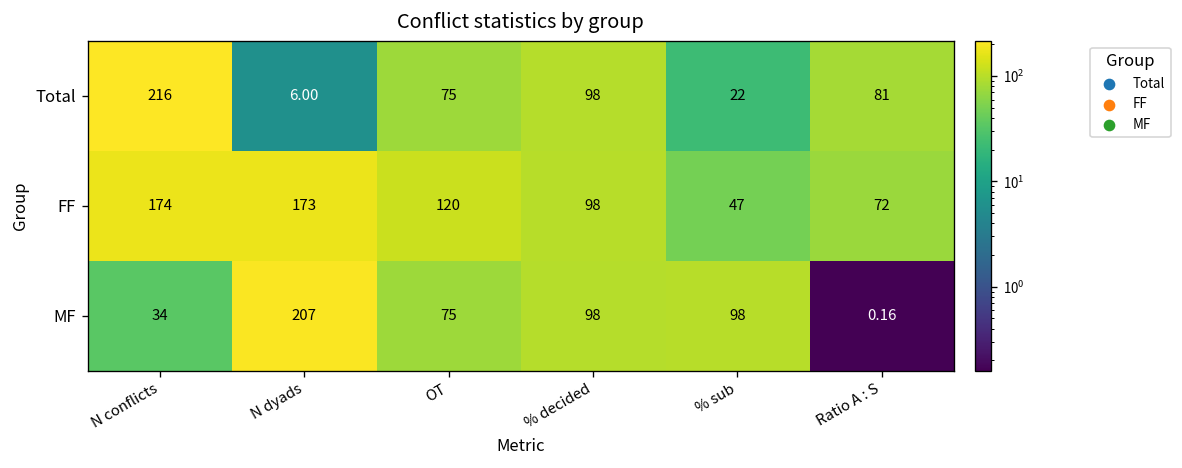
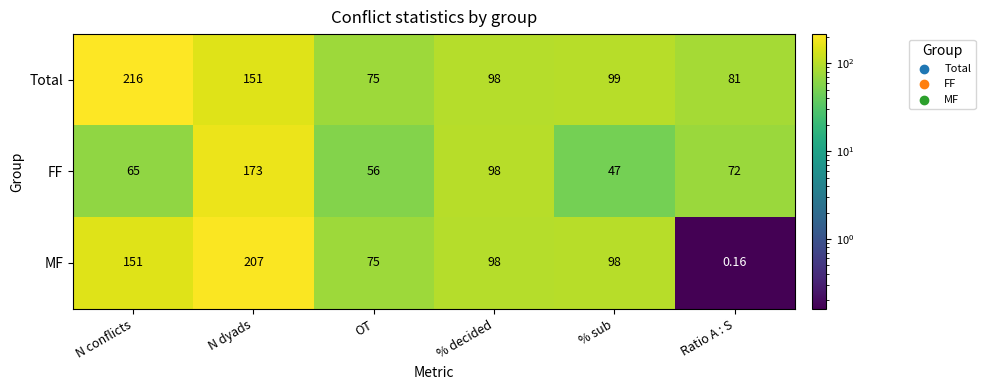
  {
    "Total": {
      "N conflicts": 216,
-     "N dyads": 6.00,
+     "N dyads": 151,
      "OT": 75,
      "% decided": 98,
-     "% sub": 22,
+     "% sub": 99,
      "Ratio A : S": 81
    },
    "FF": {
-     "N conflicts": 174,
+     "N conflicts": 65,
      "N dyads": 173,
-     "OT": 120,
+     "OT": 56,
      "% decided": 98,
      "% sub": 47,
      "Ratio A : S": 72
    },
    "MF": {
-     "N conflicts": 34,
+     "N conflicts": 151,
      "N dyads": 207,
      "OT": 75,
      "% decided": 98,
      "% sub": 98,
      "Ratio A : S": 0.16
    }
  }
